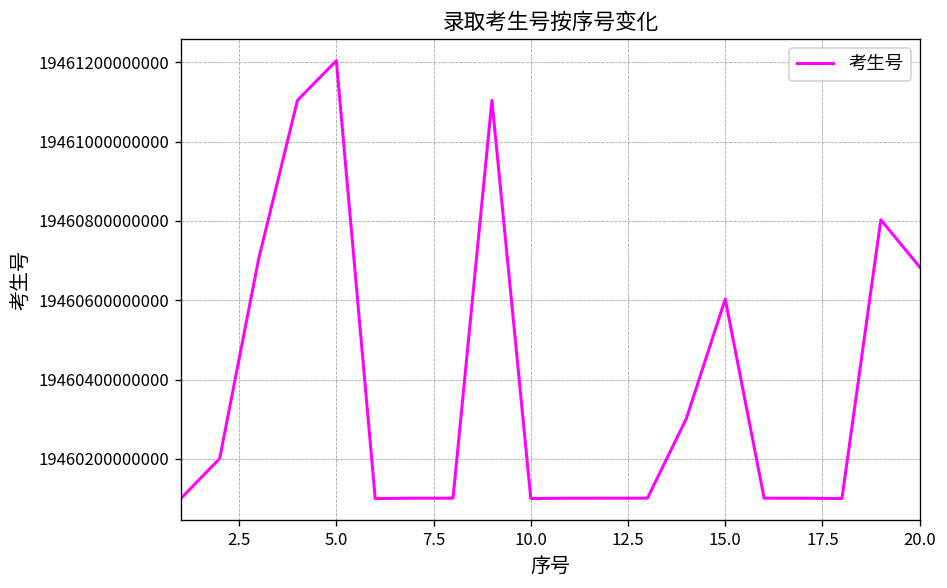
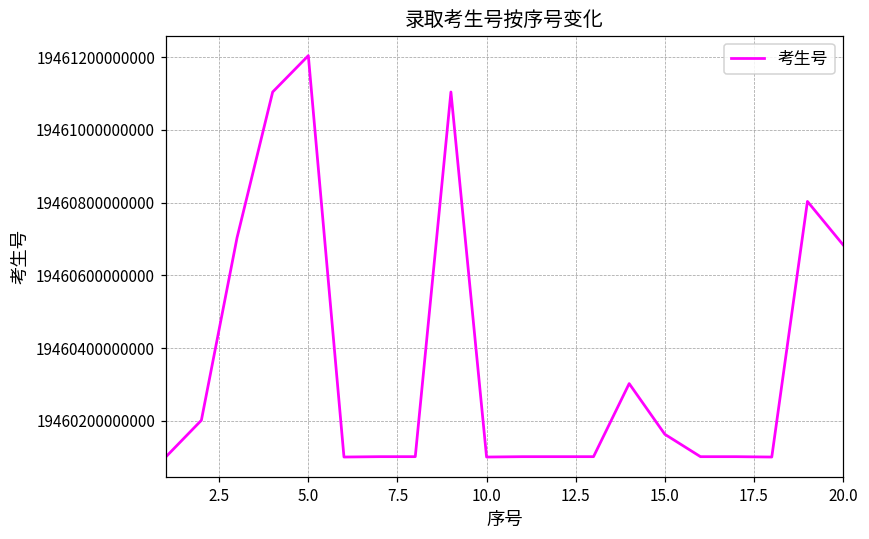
  {
    "5.0": 19461200000000,
    "10.0": 19460100000000,
-   "15.0": 19460600000000,
+   "15.0": 19460160000000,
    "20.0": 19460680000000
  }
